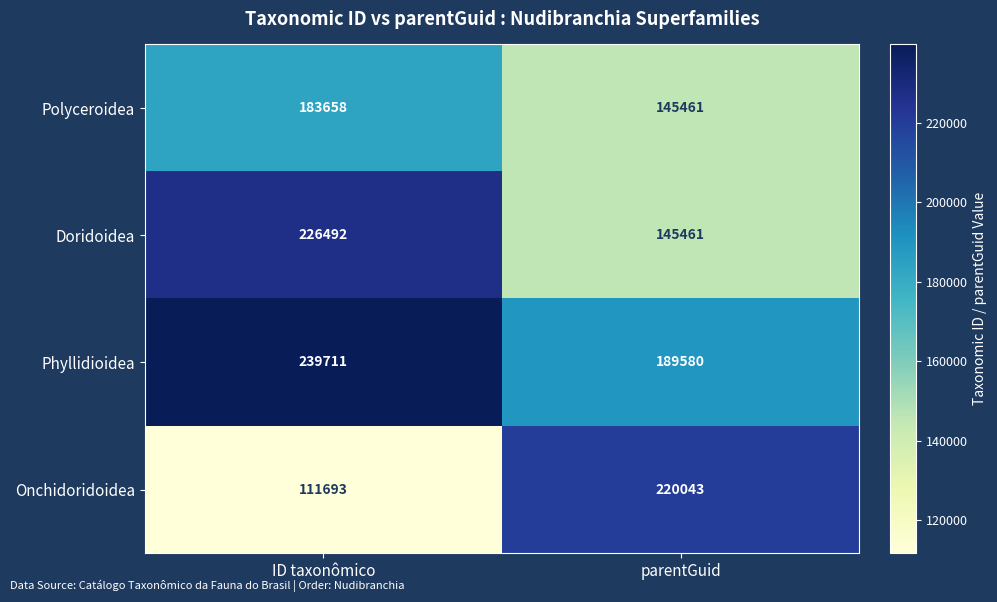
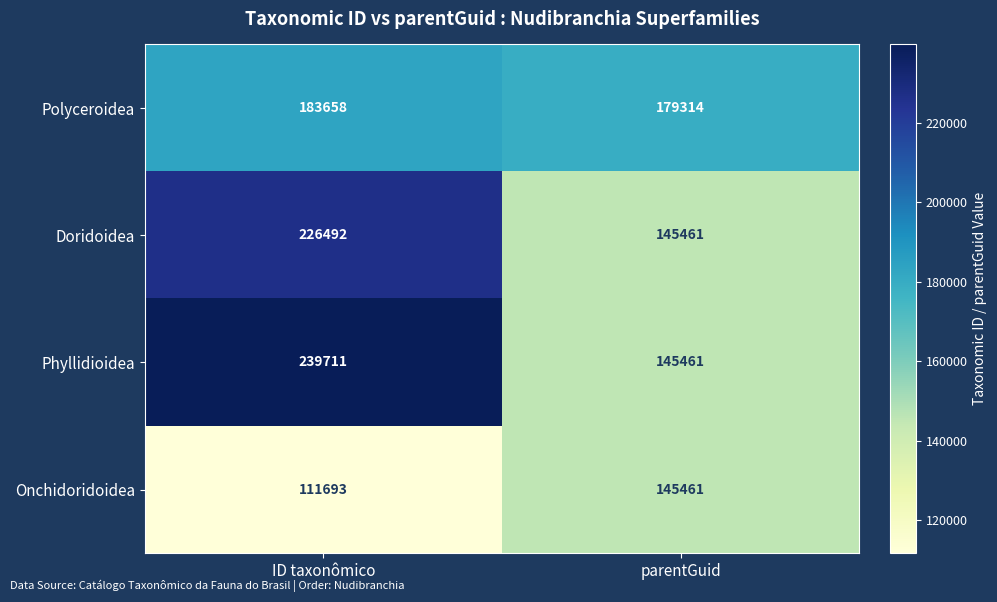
  {
    "Polyceroidea": {
      "ID taxonômico": 183658,
-     "parentGuid": 145461
+     "parentGuid": 179314
    },
    "Doridoidea": {
      "ID taxonômico": 226492,
      "parentGuid": 145461
    },
    "Phyllidioidea": {
      "ID taxonômico": 239711,
-     "parentGuid": 189580
+     "parentGuid": 145461
    },
    "Onchidoridoidea": {
      "ID taxonômico": 111693,
-     "parentGuid": 220043
+     "parentGuid": 145461
    }
  }
